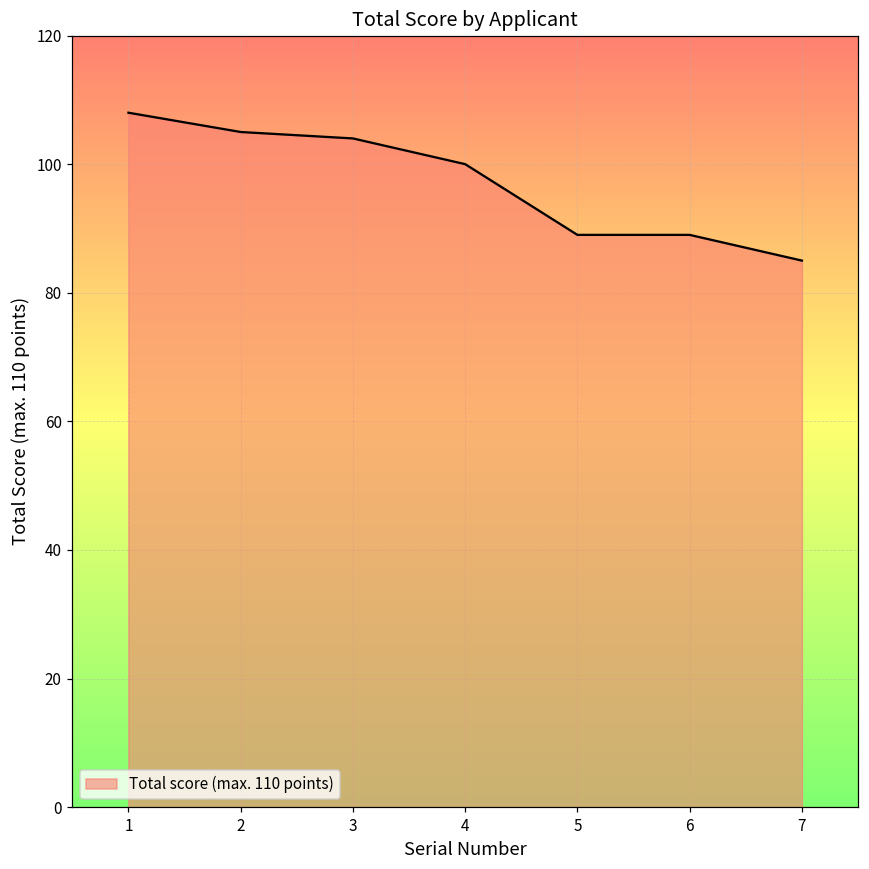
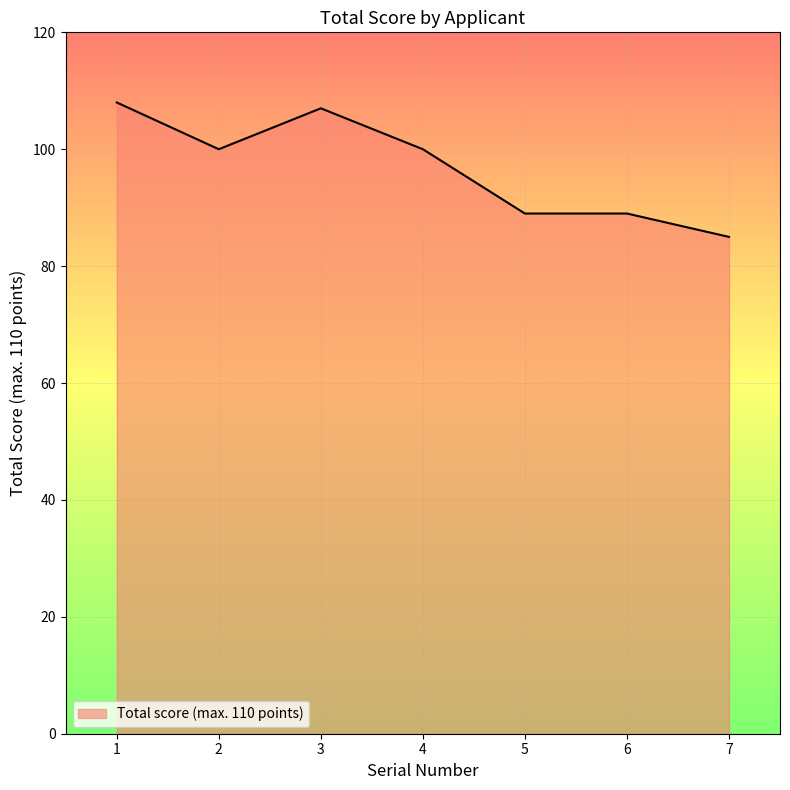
  {
    "1": 108,
-   "2": 105,
-   "3": 104,
+   "2": 100,
+   "3": 107,
    "4": 100,
    "5": 89,
    "6": 89,
    "7": 85
  }
